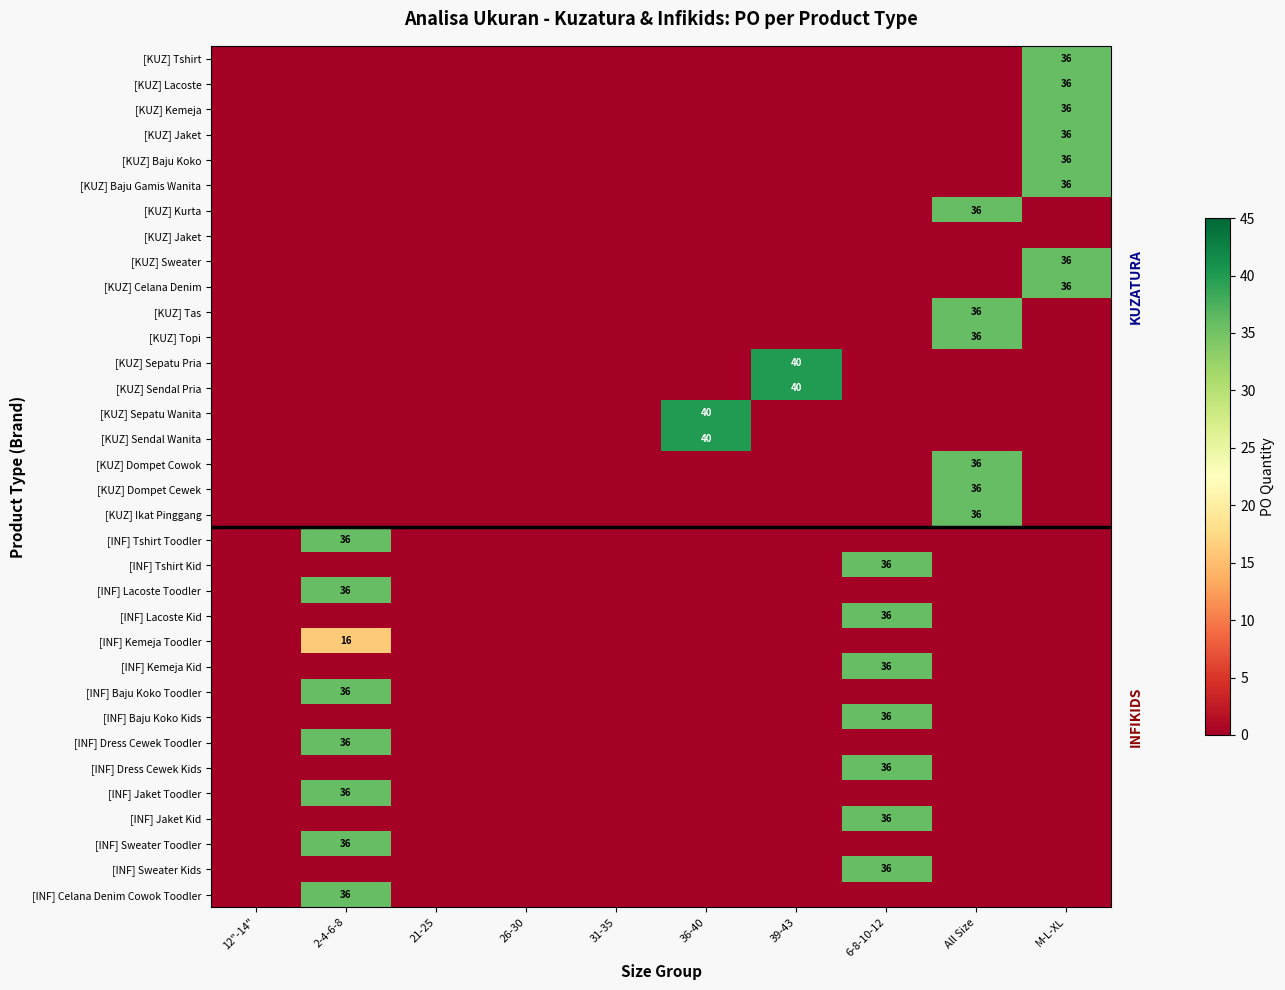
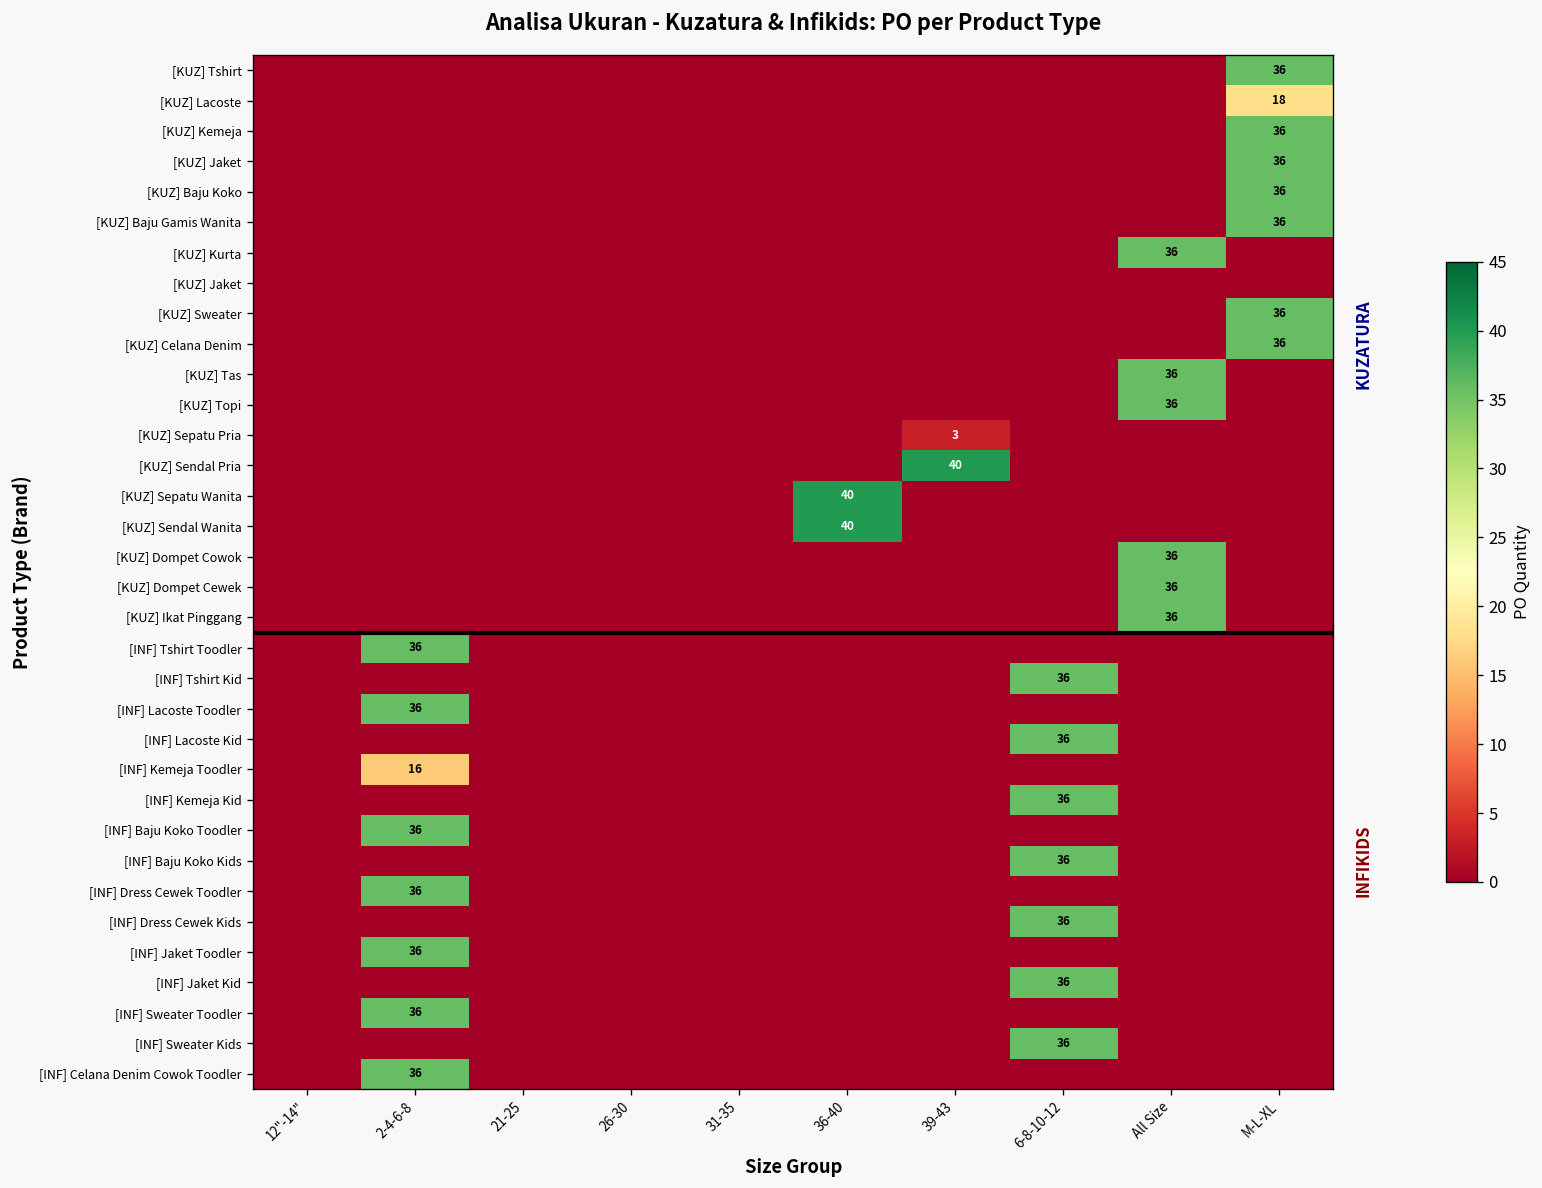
  {
    "[KUZ] Tshirt": {
      "M-L-XL": 36
    },
    "[KUZ] Lacoste": {
-     "M-L-XL": 36
+     "M-L-XL": 18
    },
    "[KUZ] Kemeja": {
      "M-L-XL": 36
    },
    "[KUZ] Baju Koko": {
      "M-L-XL": 36
    },
    "[KUZ] Baju Gamis Wanita": {
      "M-L-XL": 36
    },
    "[KUZ] Kurta": {
      "All Size": 36
    },
    "[KUZ] Sweater": {
      "M-L-XL": 36
    },
    "[KUZ] Celana Denim": {
      "M-L-XL": 36
    },
    "[KUZ] Tas": {
      "All Size": 36
    },
    "[KUZ] Topi": {
      "All Size": 36
    },
    "[KUZ] Sepatu Pria": {
-     "39-43": 40
+     "39-43": 3
    },
    "[KUZ] Sendal Pria": {
      "39-43": 40
    },
    "[KUZ] Sepatu Wanita": {
      "36-40": 40
    },
    "[KUZ] Sendal Wanita": {
      "36-40": 40
    },
    "[KUZ] Dompet Cowok": {
      "All Size": 36
    },
    "[KUZ] Dompet Cewek": {
      "All Size": 36
    },
    "[KUZ] Ikat Pinggang": {
      "All Size": 36
    },
    "[INF] Tshirt Toodler": {
      "2-4-6-8": 36
    },
    "[INF] Tshirt Kid": {
      "6-8-10-12": 36
    },
    "[INF] Lacoste Toodler": {
      "2-4-6-8": 36
    },
    "[INF] Lacoste Kid": {
      "6-8-10-12": 36
    },
    "[INF] Kemeja Toodler": {
      "2-4-6-8": 16
    },
    "[INF] Kemeja Kid": {
      "6-8-10-12": 36
    },
    "[INF] Baju Koko Toodler": {
      "2-4-6-8": 36
    },
    "[INF] Baju Koko Kids": {
      "6-8-10-12": 36
    },
    "[INF] Dress Cewek Toodler": {
      "2-4-6-8": 36
    },
    "[INF] Dress Cewek Kids": {
      "6-8-10-12": 36
    },
    "[INF] Jaket Toodler": {
      "2-4-6-8": 36
    },
    "[INF] Jaket Kid": {
      "6-8-10-12": 36
    },
    "[INF] Sweater Toodler": {
      "2-4-6-8": 36
    },
    "[INF] Sweater Kids": {
      "6-8-10-12": 36
    },
    "[INF] Celana Denim Cowok Toodler": {
      "2-4-6-8": 36
    }
  }
